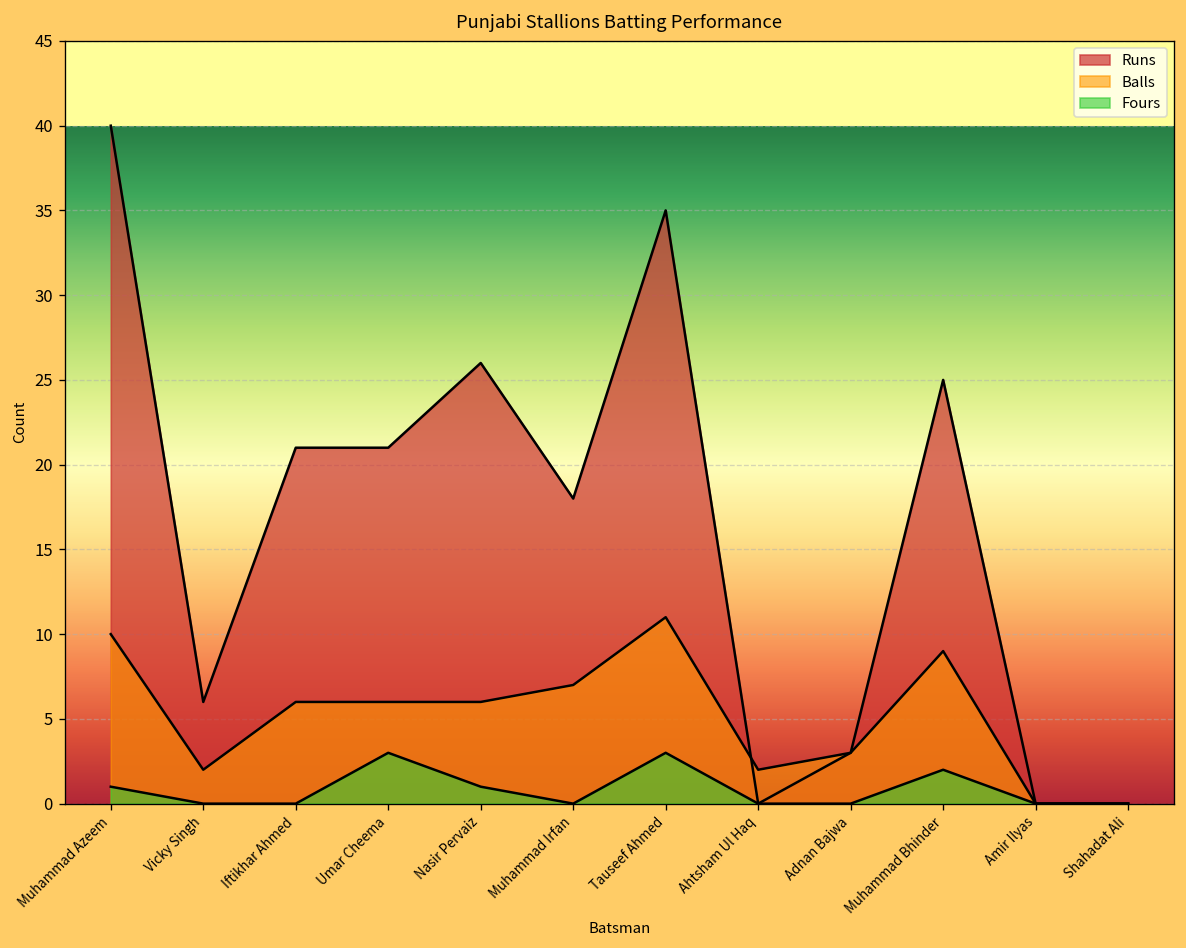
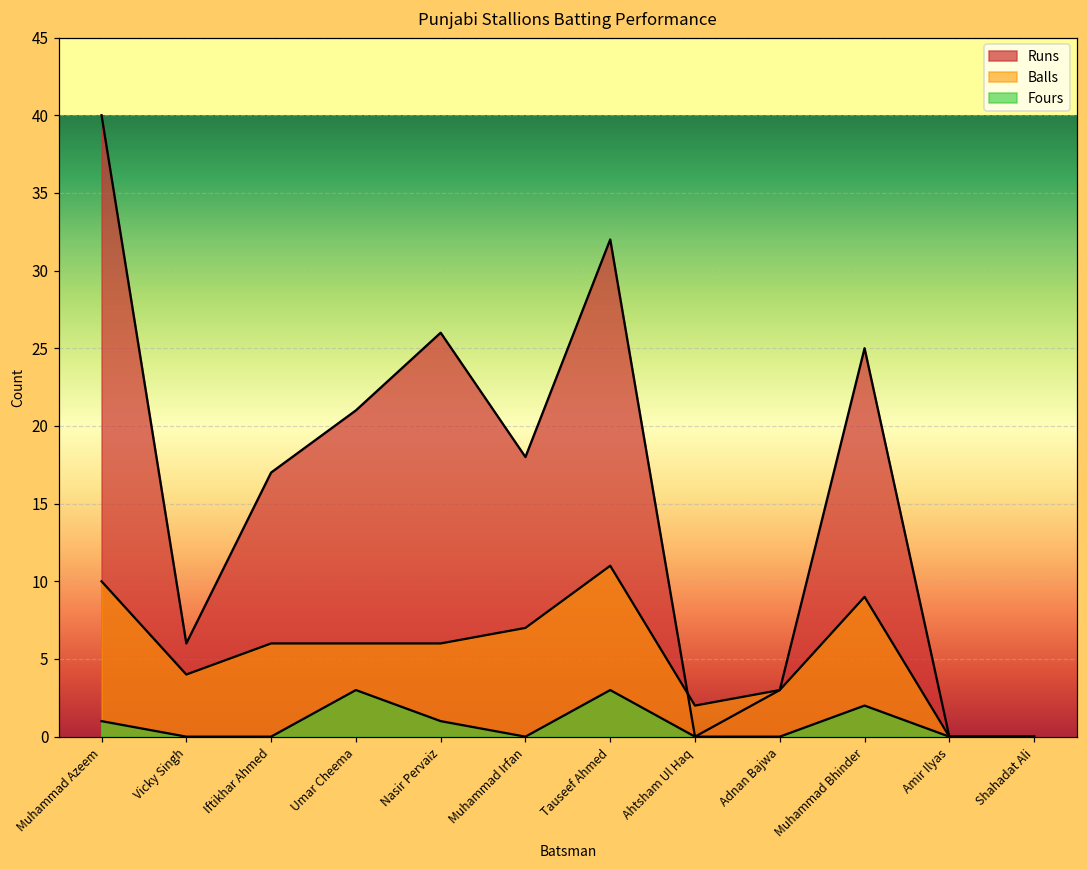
  {
    "Runs": {
      "Muhammad Azeem": 40,
      "Vicky Singh": 6,
-     "Iftikhar Ahmed": 21,
+     "Iftikhar Ahmed": 17,
      "Umar Cheema": 21,
      "Nasir Pervaiz": 26,
      "Muhammad Irfan": 18,
-     "Tauseef Ahmed": 35,
+     "Tauseef Ahmed": 32,
      "Muhammad Bhinder": 25
    },
    "Balls": {
      "Muhammad Azeem": 10,
-     "Vicky Singh": 2,
+     "Vicky Singh": 4,
      "Iftikhar Ahmed": 6,
      "Umar Cheema": 6,
      "Nasir Pervaiz": 6,
      "Muhammad Irfan": 7,
      "Tauseef Ahmed": 11,
      "Ahtsham Ul Haq": 2,
      "Muhammad Bhinder": 9
    },
    "Fours": {
      "Muhammad Azeem": 1,
      "Vicky Singh": 0,
      "Iftikhar Ahmed": 0,
      "Umar Cheema": 3,
      "Nasir Pervaiz": 1,
      "Muhammad Irfan": 0,
      "Tauseef Ahmed": 3,
      "Adnan Bajwa": 0,
      "Muhammad Bhinder": 2
    }
  }
